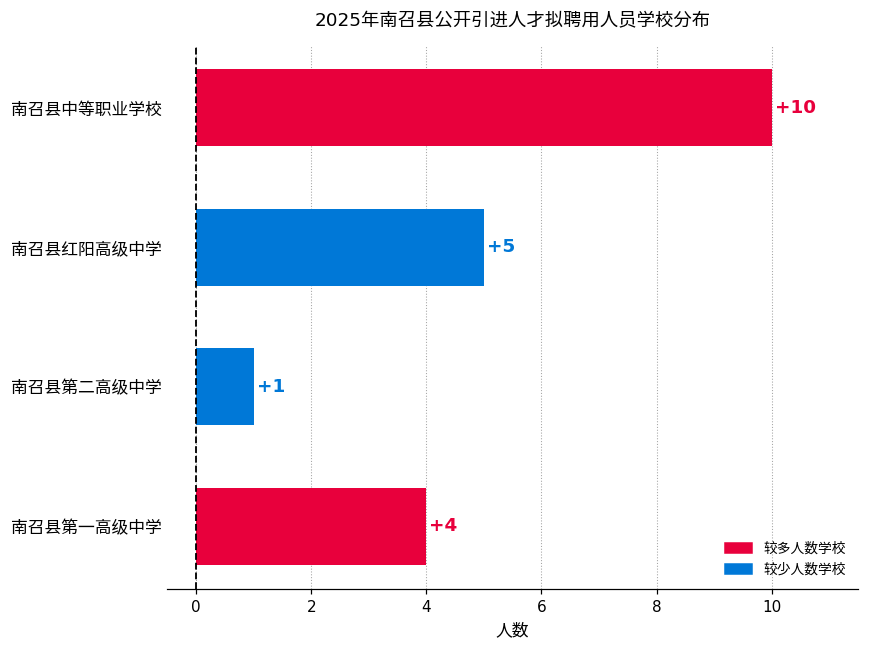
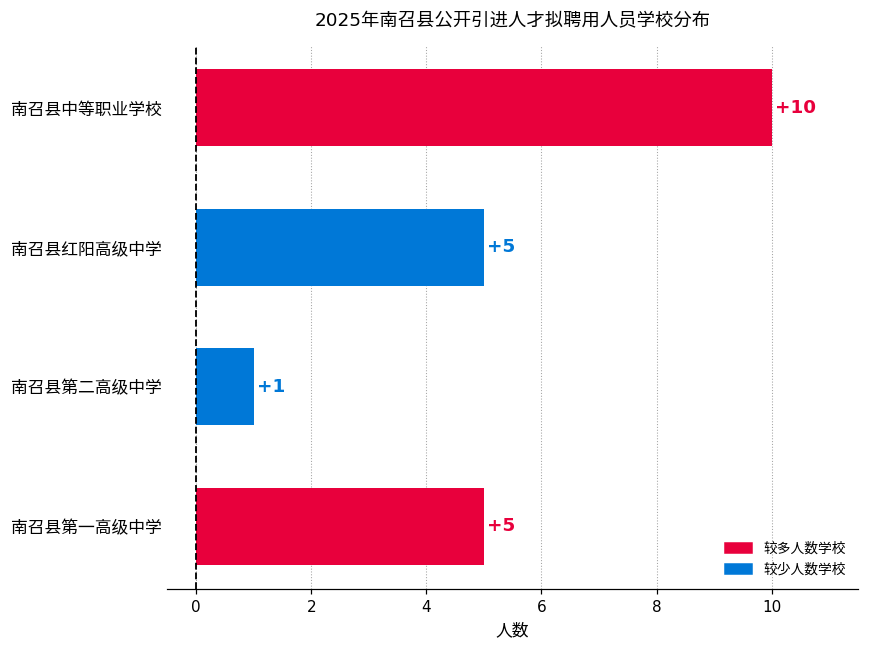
  {
    "南召县中等职业学校": "+10",
    "南召县红阳高级中学": "+5",
    "南召县第二高级中学": "+1",
-   "南召县第一高级中学": "+4"
+   "南召县第一高级中学": "+5"
  }
